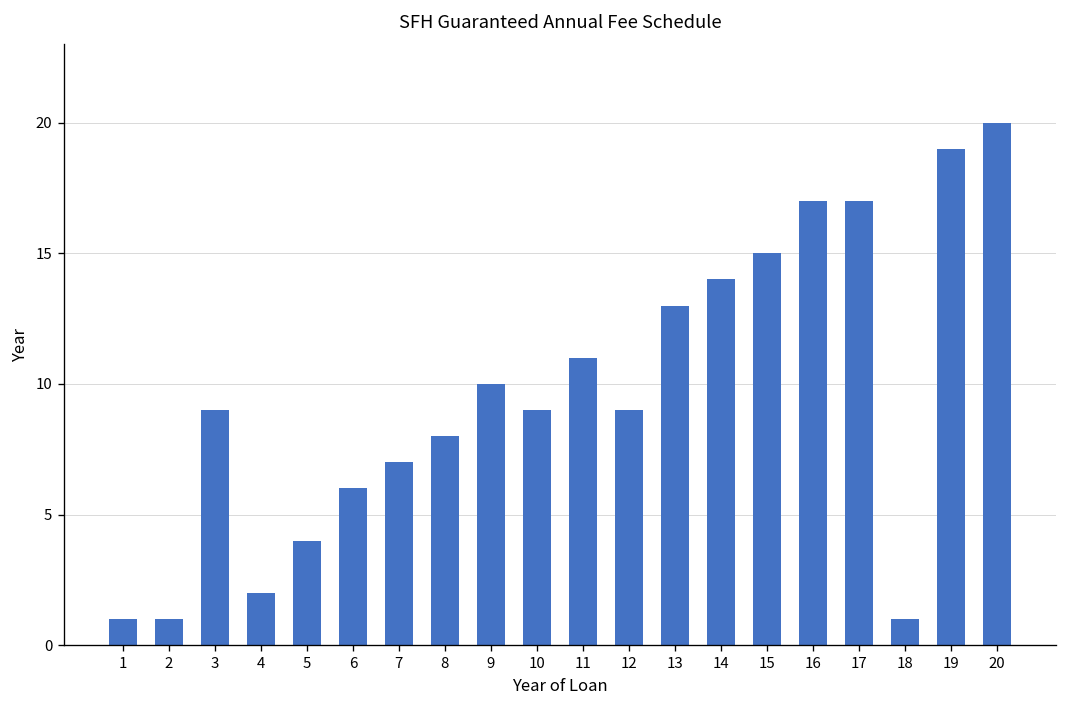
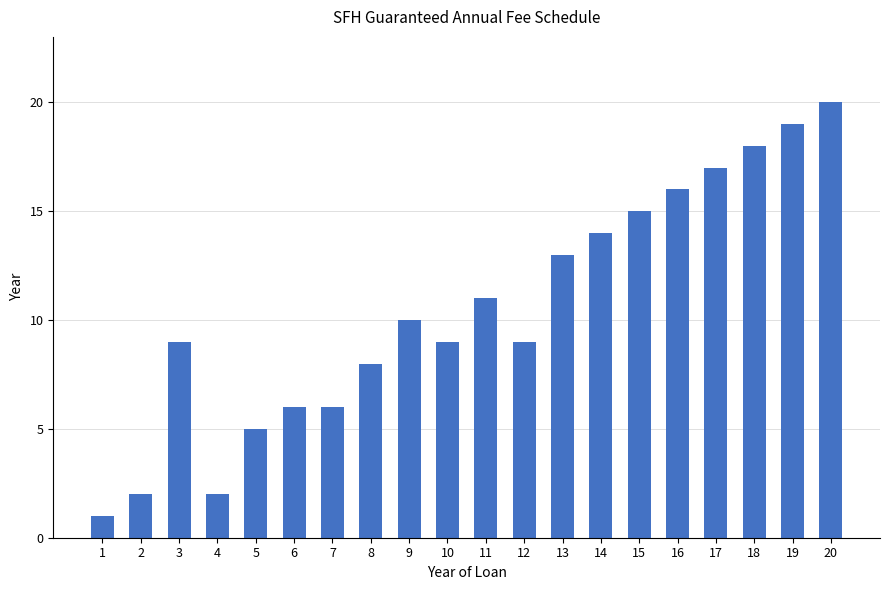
  {
    "1": 1,
-   "2": 1,
+   "2": 2,
    "3": 9,
    "4": 2,
-   "5": 4,
+   "5": 5,
    "6": 6,
-   "7": 7,
+   "7": 6,
    "8": 8,
    "9": 10,
    "10": 9,
    "11": 11,
    "12": 9,
    "13": 13,
    "14": 14,
    "15": 15,
-   "16": 17,
+   "16": 16,
    "17": 17,
-   "18": 1,
+   "18": 18,
    "19": 19,
    "20": 20
  }
